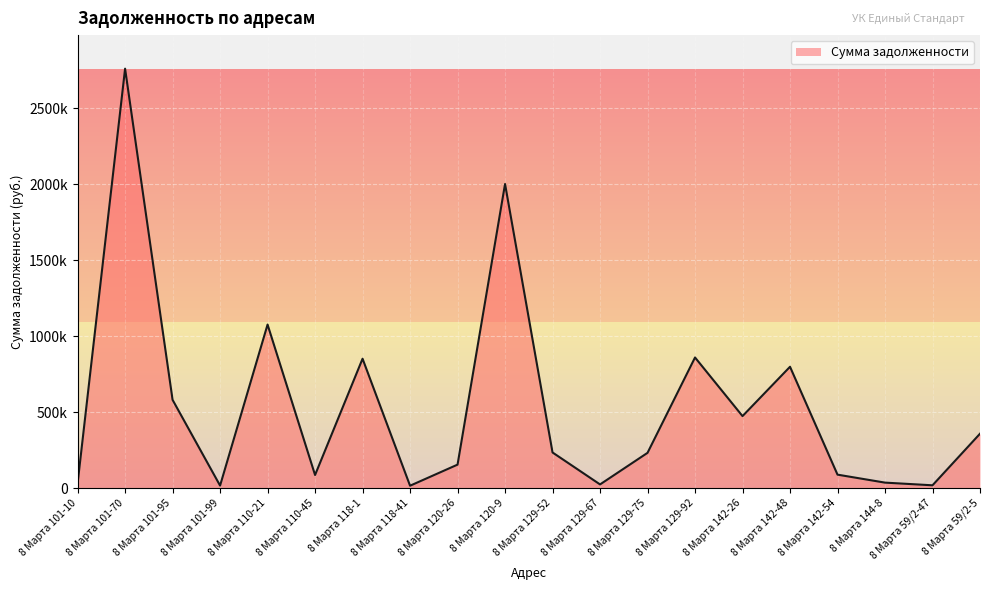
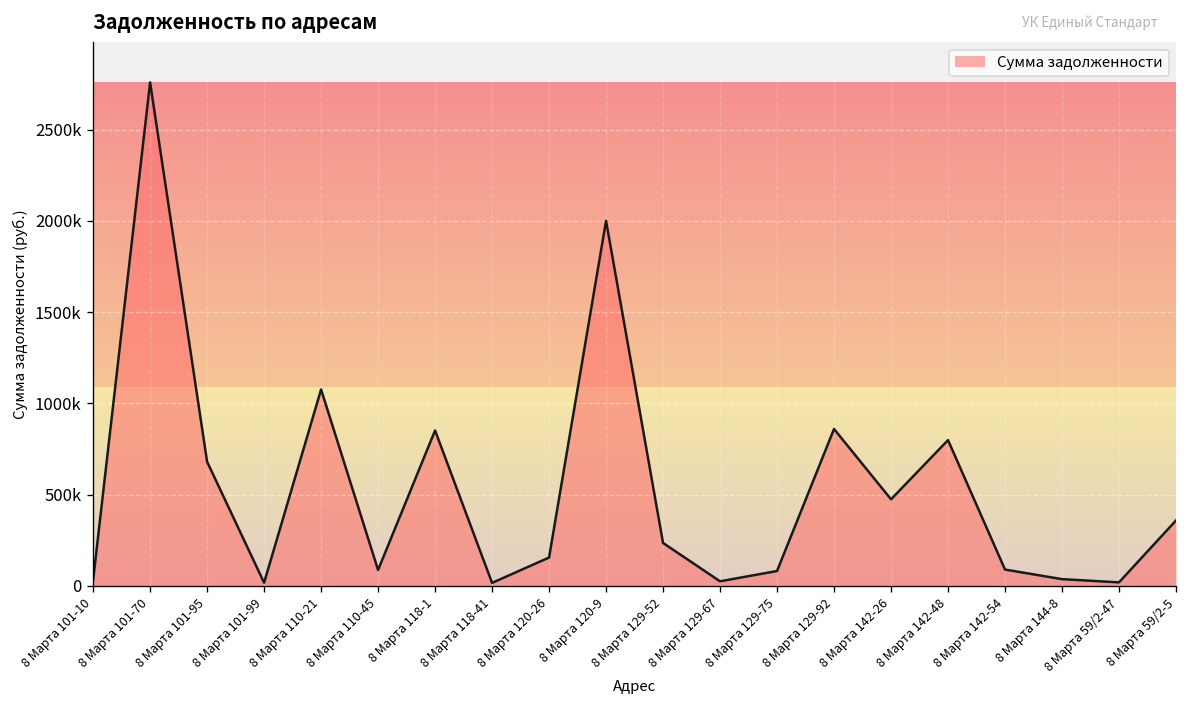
  {
    "8 Марта 101-10": 30000,
    "8 Марта 101-70": 2760000,
-   "8 Марта 101-95": 580000,
+   "8 Марта 101-95": 680000,
    "8 Марта 101-99": 20000,
    "8 Марта 110-21": 1080000,
    "8 Марта 110-45": 90000,
    "8 Марта 118-1": 850000,
    "8 Марта 118-41": 20000,
    "8 Марта 120-26": 150000,
    "8 Марта 120-9": 2000000,
    "8 Марта 129-52": 230000,
    "8 Марта 129-67": 20000,
-   "8 Марта 129-75": 230000,
+   "8 Марта 129-75": 80000,
    "8 Марта 129-92": 860000,
    "8 Марта 142-26": 470000,
    "8 Марта 142-48": 800000,
    "8 Марта 142-54": 90000,
    "8 Марта 144-8": 40000,
    "8 Марта 59/2-47": 20000,
    "8 Марта 59/2-5": 360000
  }
